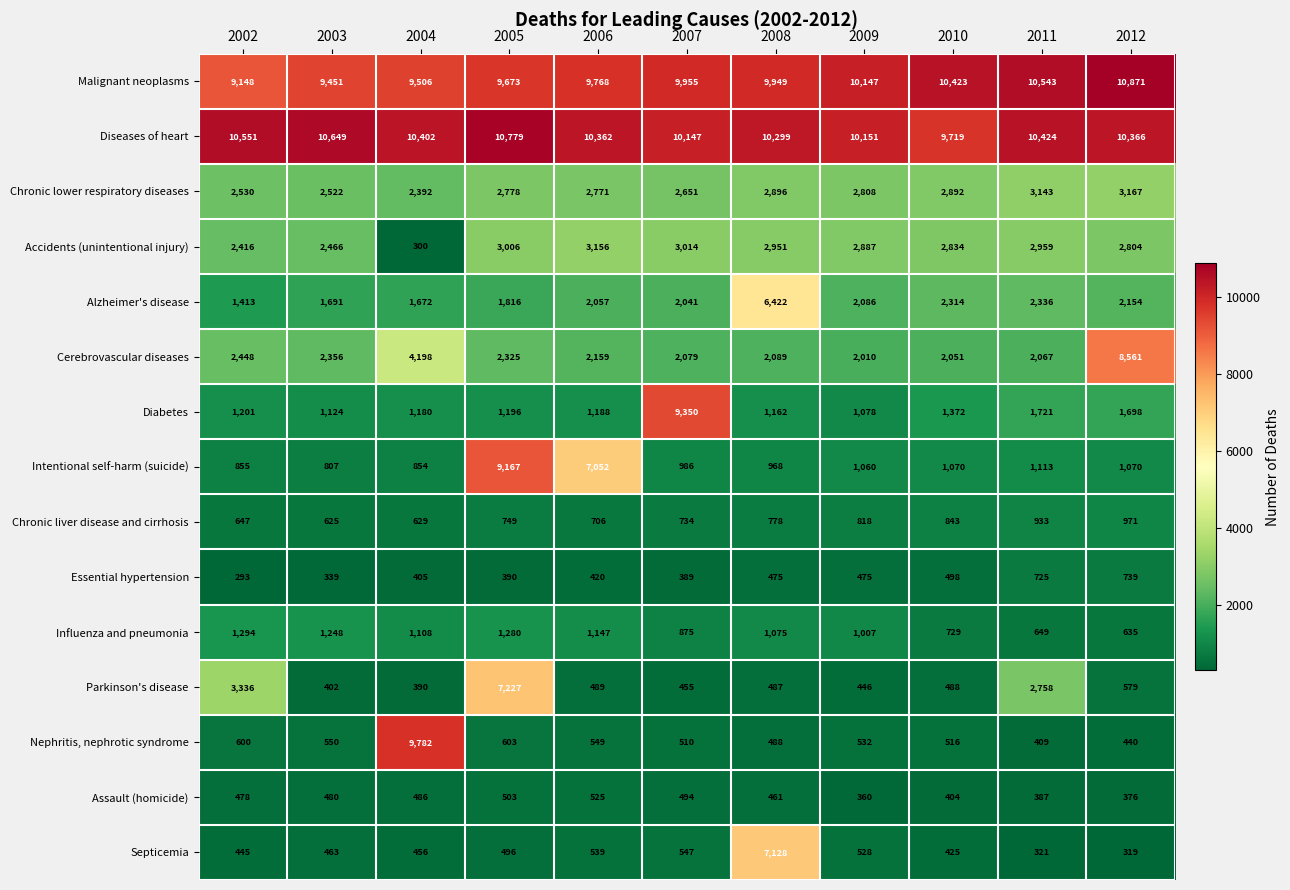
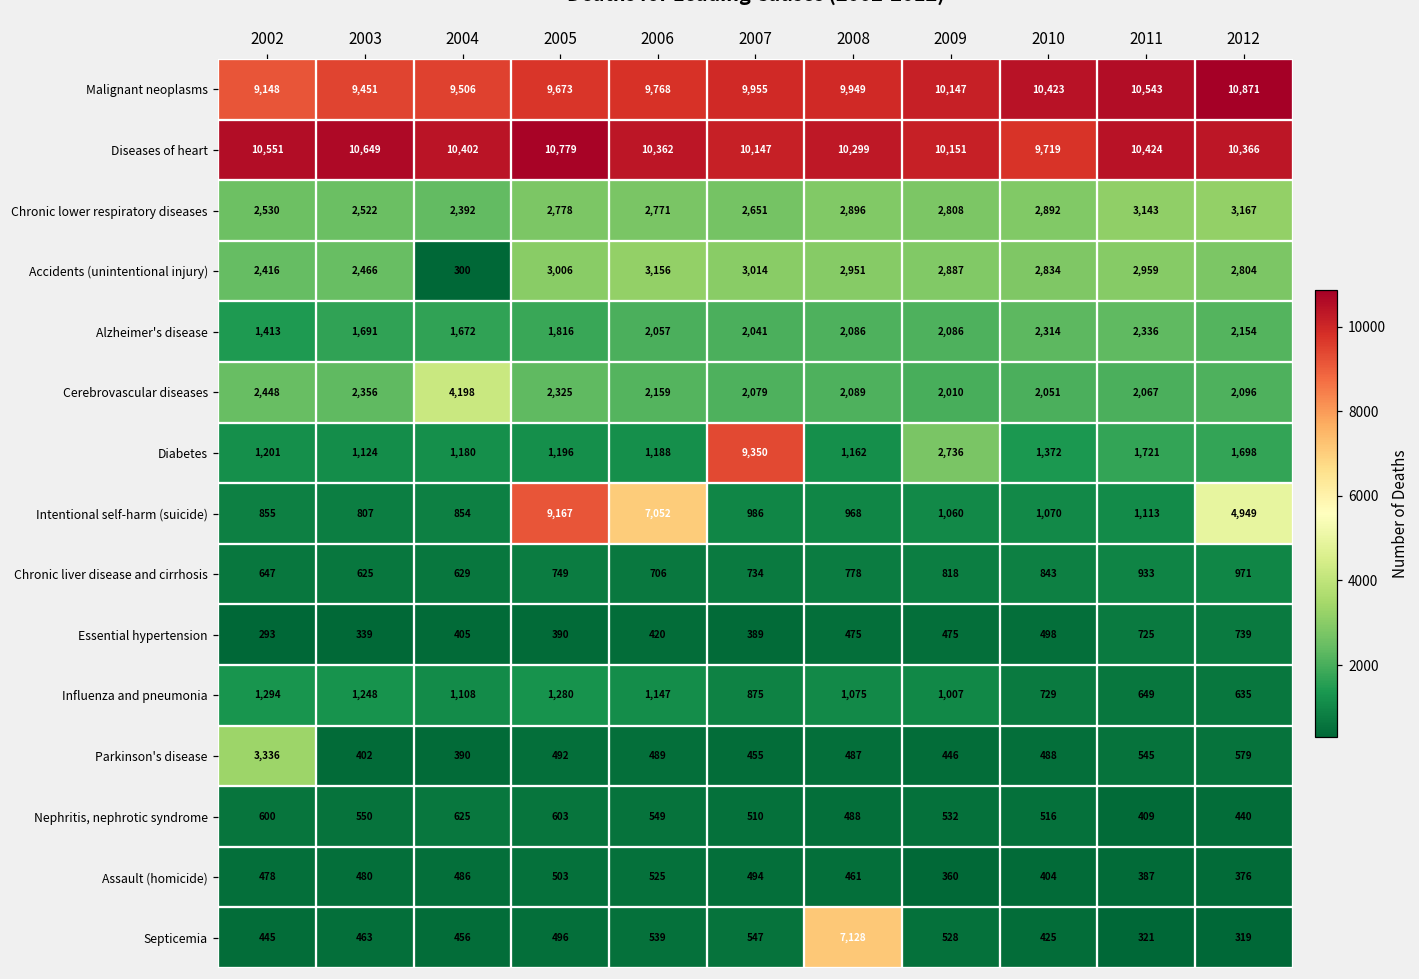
  {
    "Malignant neoplasms": {
      "2002": "9,148",
      "2003": "9,451",
      "2004": "9,506",
      "2005": "9,673",
      "2006": "9,768",
      "2007": "9,955",
      "2008": "9,949",
      "2009": "10,147",
      "2010": "10,423",
      "2011": "10,543",
      "2012": "10,871"
    },
    "Diseases of heart": {
      "2002": "10,551",
      "2003": "10,649",
      "2004": "10,402",
      "2005": "10,779",
      "2006": "10,362",
      "2007": "10,147",
      "2008": "10,299",
      "2009": "10,151",
      "2010": "9,719",
      "2011": "10,424",
      "2012": "10,366"
    },
    "Chronic lower respiratory diseases": {
      "2002": "2,530",
      "2003": "2,522",
      "2004": "2,392",
      "2005": "2,778",
      "2006": "2,771",
      "2007": "2,651",
      "2008": "2,896",
      "2009": "2,808",
      "2010": "2,892",
      "2011": "3,143",
      "2012": "3,167"
    },
    "Accidents (unintentional injury)": {
      "2002": "2,416",
      "2003": "2,466",
      "2004": "300",
      "2005": "3,006",
      "2006": "3,156",
      "2007": "3,014",
      "2008": "2,951",
      "2009": "2,887",
      "2010": "2,834",
      "2011": "2,959",
      "2012": "2,804"
    },
    "Alzheimer's disease": {
      "2002": "1,413",
      "2003": "1,691",
      "2004": "1,672",
      "2005": "1,816",
      "2006": "2,057",
      "2007": "2,041",
-     "2008": "6,422",
+     "2008": "2,086",
      "2009": "2,086",
      "2010": "2,314",
      "2011": "2,336",
      "2012": "2,154"
    },
    "Cerebrovascular diseases": {
      "2002": "2,448",
      "2003": "2,356",
      "2004": "4,198",
      "2005": "2,325",
      "2006": "2,159",
      "2007": "2,079",
      "2008": "2,089",
      "2009": "2,010",
      "2010": "2,051",
      "2011": "2,067",
-     "2012": "8,561"
+     "2012": "2,096"
    },
    "Diabetes": {
      "2002": "1,201",
      "2003": "1,124",
      "2004": "1,180",
      "2005": "1,196",
      "2006": "1,188",
      "2007": "9,350",
      "2008": "1,162",
-     "2009": "1,078",
+     "2009": "2,736",
      "2010": "1,372",
      "2011": "1,721",
      "2012": "1,698"
    },
    "Intentional self-harm (suicide)": {
      "2002": "855",
      "2003": "807",
      "2004": "854",
      "2005": "9,167",
      "2006": "7,052",
      "2007": "986",
      "2008": "968",
      "2009": "1,060",
      "2010": "1,070",
      "2011": "1,113",
-     "2012": "1,070"
+     "2012": "4,949"
    },
    "Chronic liver disease and cirrhosis": {
      "2002": "647",
      "2003": "625",
      "2004": "629",
      "2005": "749",
      "2006": "706",
      "2007": "734",
      "2008": "778",
      "2009": "818",
      "2010": "843",
      "2011": "933",
      "2012": "971"
    },
    "Essential hypertension": {
      "2002": "293",
      "2003": "339",
      "2004": "405",
      "2005": "390",
      "2006": "420",
      "2007": "389",
      "2008": "475",
      "2009": "475",
      "2010": "498",
      "2011": "725",
      "2012": "739"
    },
    "Influenza and pneumonia": {
      "2002": "1,294",
      "2003": "1,248",
      "2004": "1,108",
      "2005": "1,280",
      "2006": "1,147",
      "2007": "875",
      "2008": "1,075",
      "2009": "1,007",
      "2010": "729",
      "2011": "649",
      "2012": "635"
    },
    "Parkinson's disease": {
      "2002": "3,336",
      "2003": "402",
      "2004": "390",
-     "2005": "7,227",
+     "2005": "492",
      "2006": "489",
      "2007": "455",
      "2008": "487",
      "2009": "446",
      "2010": "488",
-     "2011": "2,758",
+     "2011": "545",
      "2012": "579"
    },
    "Nephritis, nephrotic syndrome": {
      "2002": "600",
      "2003": "550",
-     "2004": "9,782",
+     "2004": "625",
      "2005": "603",
      "2006": "549",
      "2007": "510",
      "2008": "488",
      "2009": "532",
      "2010": "516",
      "2011": "409",
      "2012": "440"
    },
    "Assault (homicide)": {
      "2002": "478",
      "2003": "480",
      "2004": "486",
      "2005": "503",
      "2006": "525",
      "2007": "494",
      "2008": "461",
      "2009": "360",
      "2010": "404",
      "2011": "387",
      "2012": "376"
    },
    "Septicemia": {
      "2002": "445",
      "2003": "463",
      "2004": "456",
      "2005": "496",
      "2006": "539",
      "2007": "547",
      "2008": "7,128",
      "2009": "528",
      "2010": "425",
      "2011": "321",
      "2012": "319"
    }
  }
